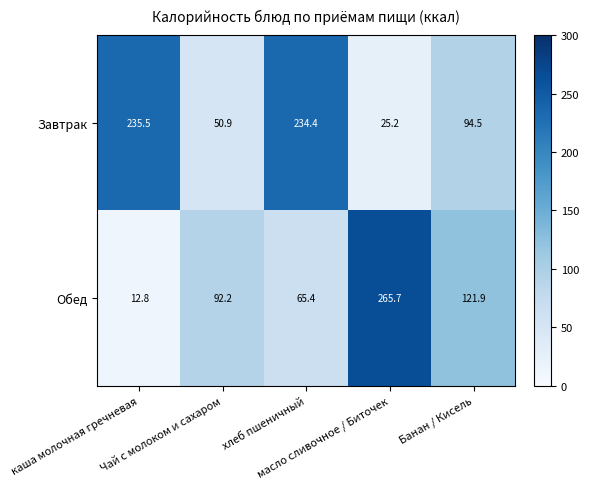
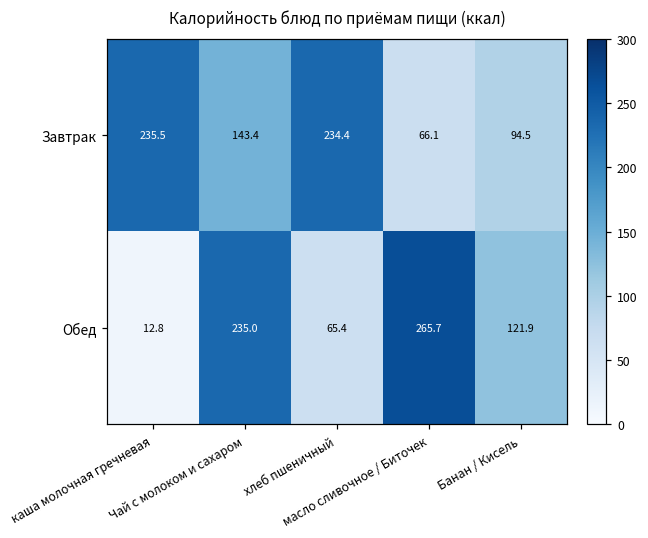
  {
    "Завтрак": {
      "каша молочная гречневая": 235.5,
-     "Чай с молоком и сахаром": 50.9,
+     "Чай с молоком и сахаром": 143.4,
      "хлеб пшеничный": 234.4,
-     "масло сливочное / Биточек": 25.2,
+     "масло сливочное / Биточек": 66.1,
      "Банан / Кисель": 94.5
    },
    "Обед": {
      "каша молочная гречневая": 12.8,
-     "Чай с молоком и сахаром": 92.2,
+     "Чай с молоком и сахаром": 235.0,
      "хлеб пшеничный": 65.4,
      "масло сливочное / Биточек": 265.7,
      "Банан / Кисель": 121.9
    }
  }
